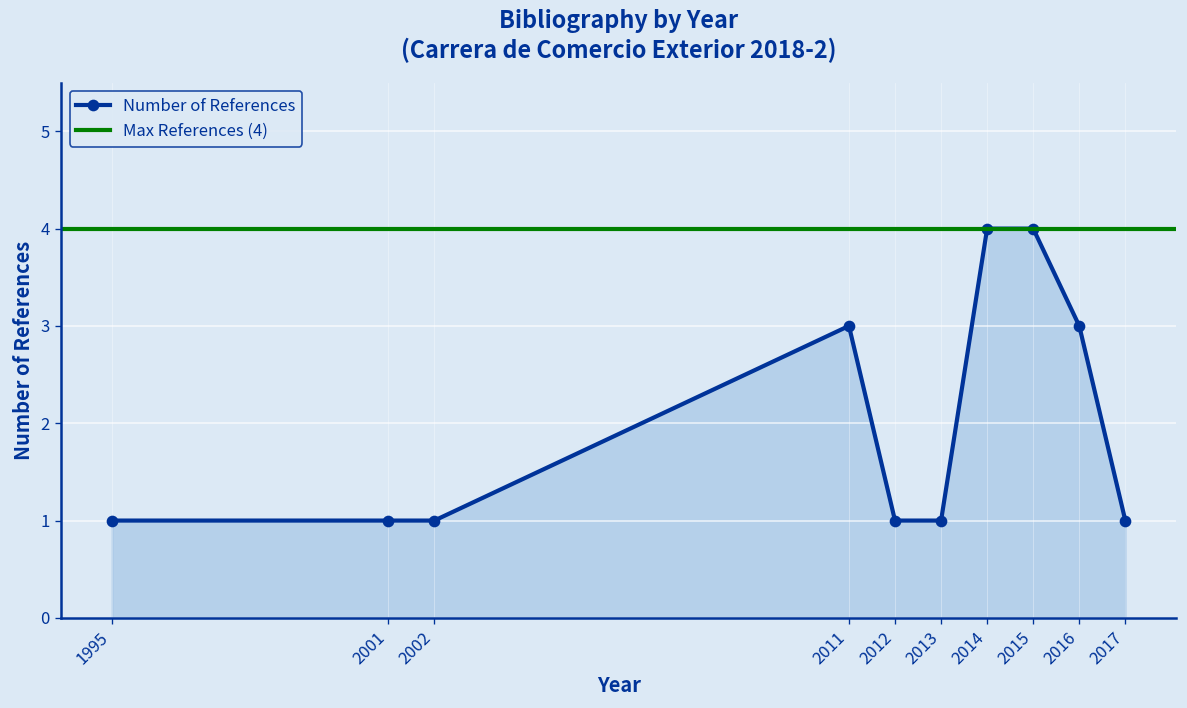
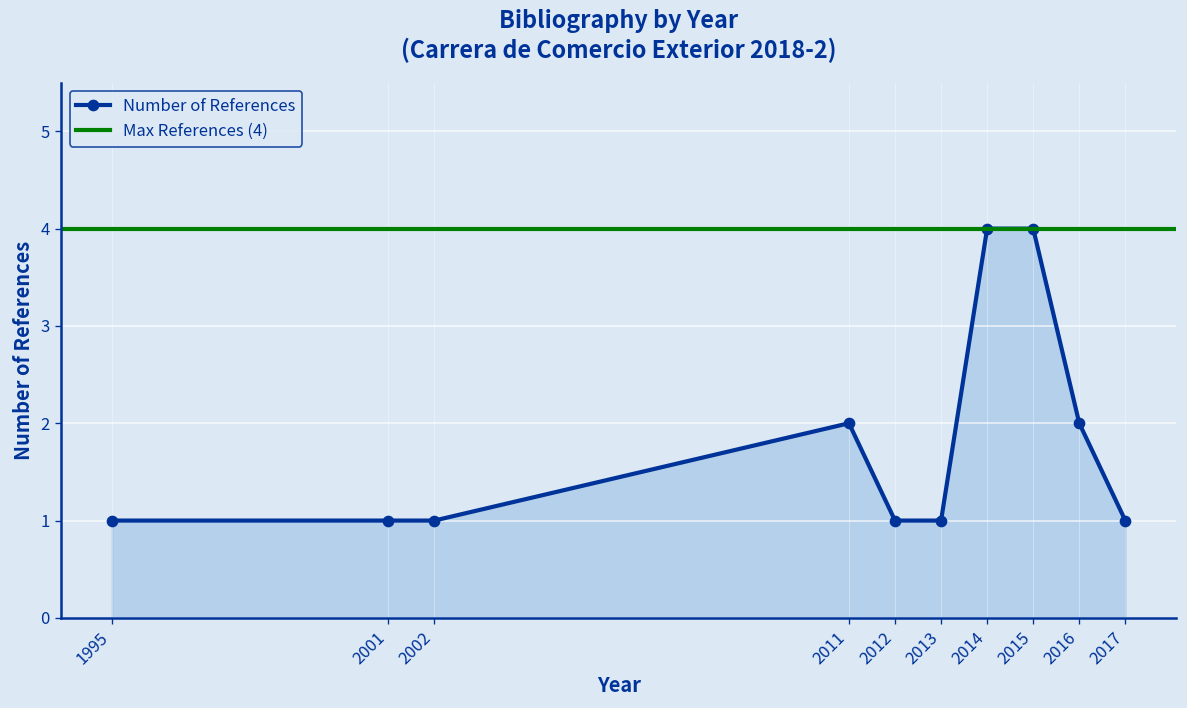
  {
    "1995": 1,
    "2001": 1,
    "2002": 1,
-   "2011": 3,
+   "2011": 2,
    "2012": 1,
    "2013": 1,
    "2014": 4,
    "2015": 4,
-   "2016": 3,
+   "2016": 2,
    "2017": 1
  }
